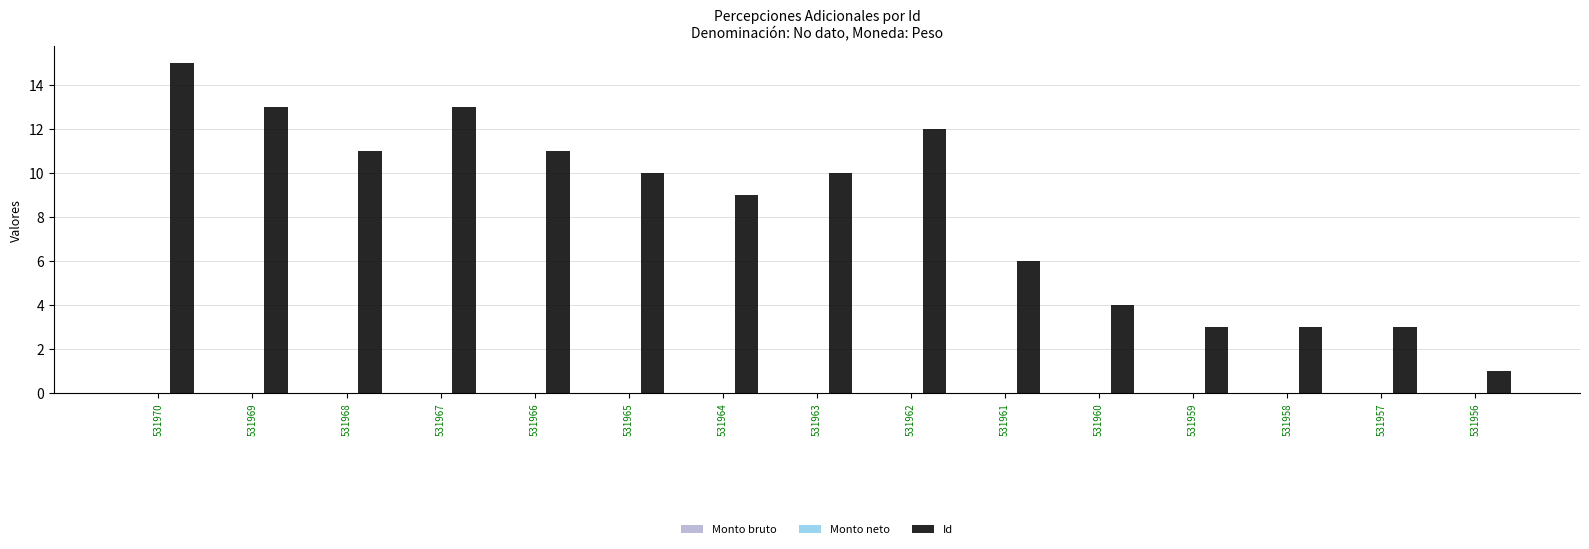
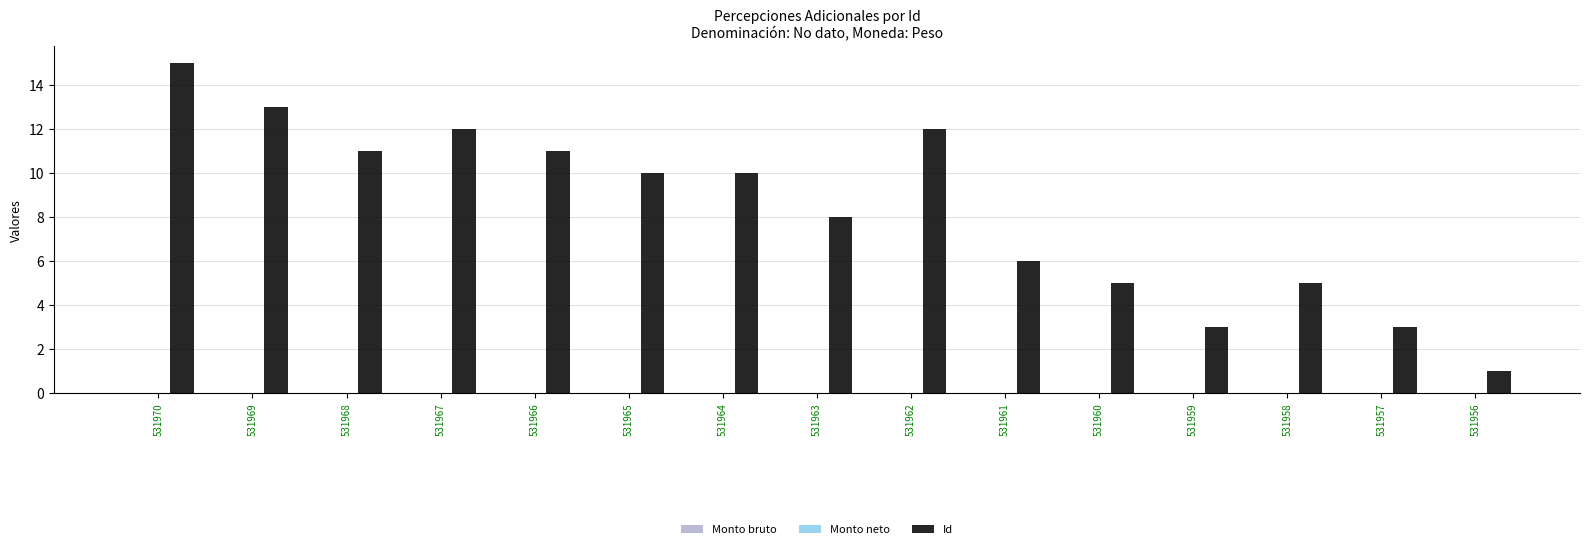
  {
    "Id": {
      "531970": 15.0,
      "531969": 13.0,
      "531968": 11.0,
-     "531967": 13.0,
+     "531967": 12.0,
      "531966": 11.0,
      "531965": 10.0,
-     "531964": 9.0,
-     "531963": 10.0,
+     "531964": 10.0,
+     "531963": 8.0,
      "531962": 12.0,
      "531961": 6.0,
-     "531960": 4.0,
+     "531960": 5.0,
      "531959": 3.0,
-     "531958": 3.0,
+     "531958": 5.0,
      "531957": 3.0,
      "531956": 1.0
    }
  }
